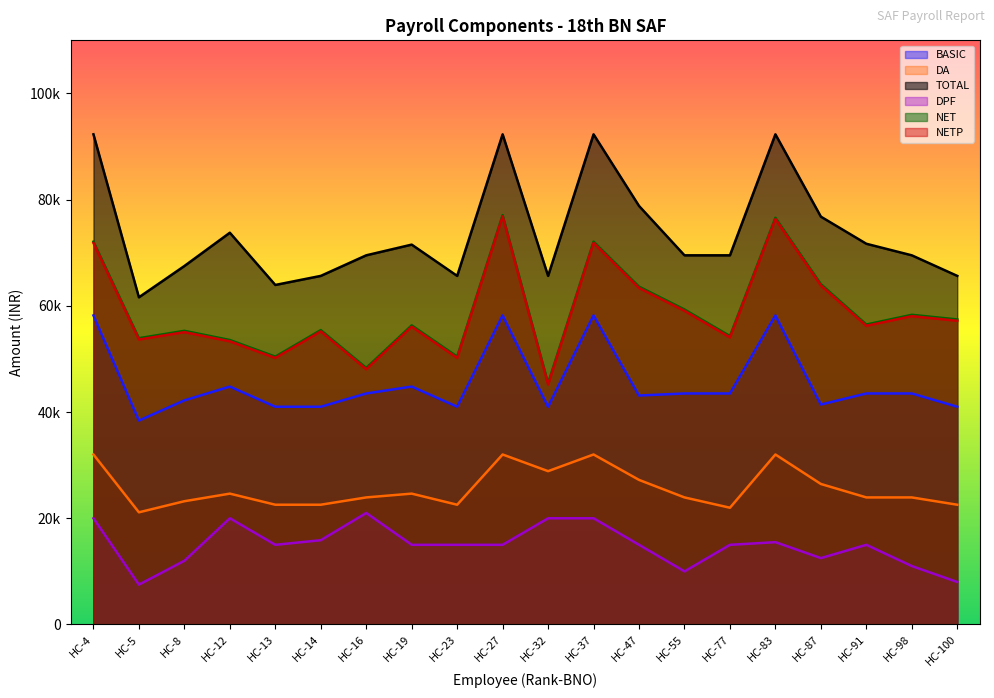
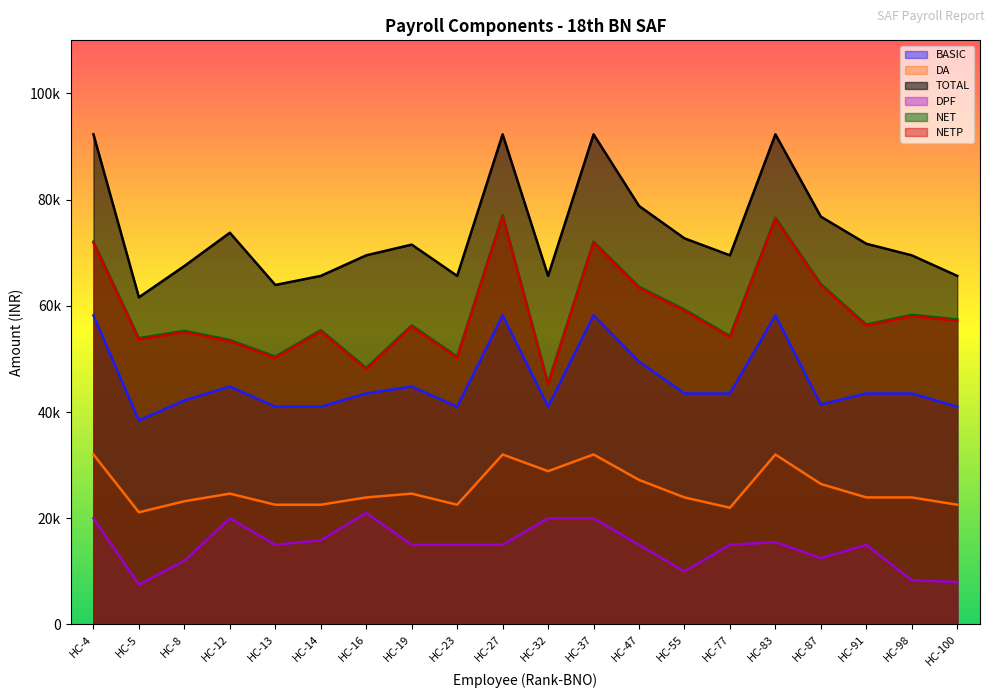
  {
    "BASIC": {
      "HC-4": 58000,
      "HC-5": 38000,
      "HC-8": 42000,
      "HC-12": 45000,
      "HC-13": 41000,
      "HC-14": 41000,
      "HC-16": 44000,
      "HC-19": 45000,
      "HC-23": 41000,
      "HC-27": 58000,
      "HC-32": 41000,
      "HC-37": 58000,
-     "HC-47": 43000,
+     "HC-47": 50000,
      "HC-55": 44000,
      "HC-77": 44000,
      "HC-83": 58000,
      "HC-87": 41000,
      "HC-91": 44000,
      "HC-98": 44000,
      "HC-100": 41000
    },
    "DA": {
      "HC-4": 32000,
      "HC-5": 21000,
      "HC-8": 23000,
      "HC-12": 25000,
      "HC-13": 23000,
      "HC-14": 23000,
      "HC-16": 24000,
      "HC-19": 25000,
      "HC-23": 23000,
      "HC-27": 32000,
      "HC-32": 29000,
      "HC-37": 32000,
      "HC-47": 27000,
      "HC-55": 24000,
      "HC-77": 22000,
      "HC-83": 32000,
      "HC-87": 26000,
      "HC-91": 24000,
      "HC-98": 24000,
      "HC-100": 23000
    },
    "TOTAL": {
      "HC-4": 92000,
      "HC-5": 62000,
      "HC-8": 68000,
      "HC-12": 74000,
      "HC-13": 64000,
      "HC-14": 66000,
      "HC-16": 70000,
      "HC-19": 72000,
      "HC-23": 66000,
      "HC-27": 92000,
      "HC-32": 66000,
      "HC-37": 92000,
      "HC-47": 79000,
-     "HC-55": 70000,
+     "HC-55": 73000,
      "HC-77": 70000,
      "HC-83": 92000,
      "HC-87": 77000,
      "HC-91": 72000,
      "HC-98": 70000,
      "HC-100": 66000
    },
    "DPF": {
      "HC-4": 20000,
      "HC-5": 8000,
      "HC-8": 12000,
      "HC-12": 20000,
      "HC-13": 15000,
      "HC-14": 16000,
      "HC-16": 21000,
      "HC-19": 15000,
      "HC-23": 15000,
      "HC-27": 15000,
      "HC-32": 20000,
      "HC-37": 20000,
      "HC-47": 15000,
      "HC-55": 10000,
      "HC-77": 15000,
      "HC-83": 16000,
      "HC-87": 13000,
      "HC-91": 15000,
-     "HC-98": 11000,
+     "HC-98": 8000,
      "HC-100": 8000
    }
  }
